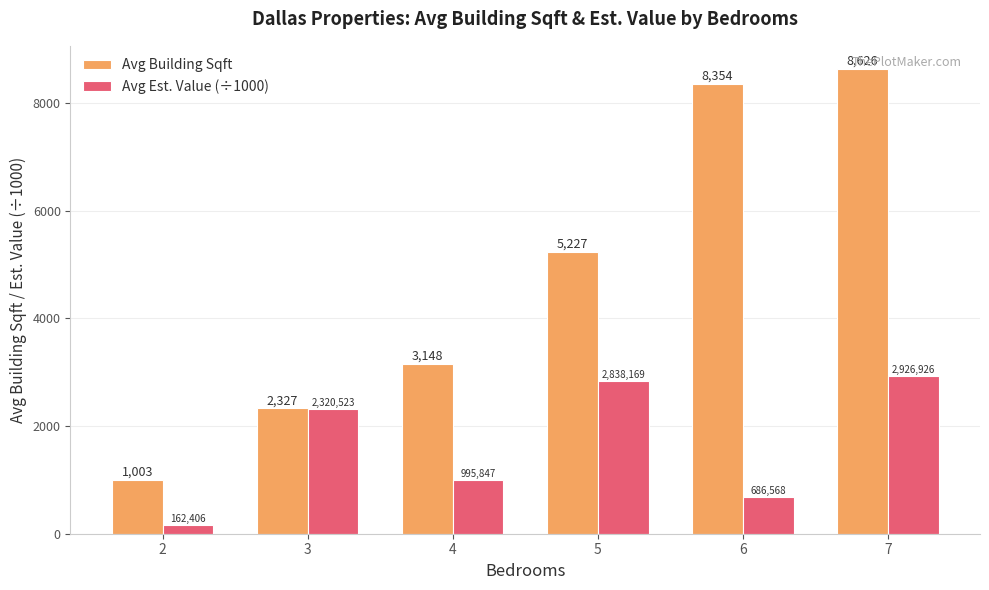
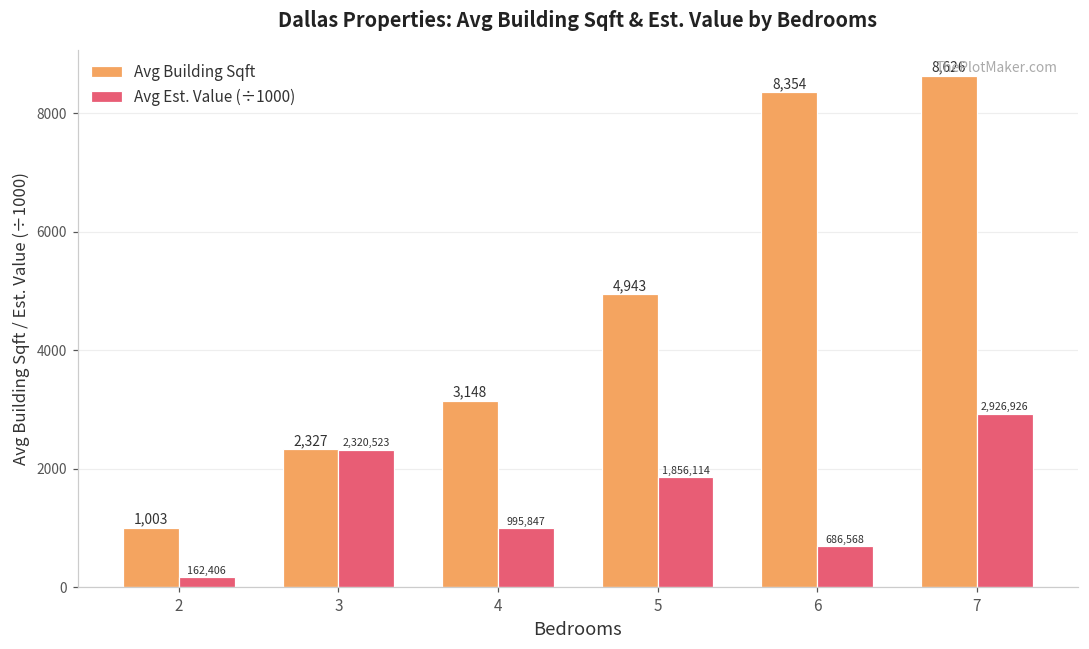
  {
    "Avg Building Sqft": {
      "2": "1,003",
      "3": "2,327",
      "4": "3,148",
-     "5": "5,227",
+     "5": "4,943",
      "6": "8,354"
    },
    "Avg Est. Value (÷1000)": {
-     "5": "2,838,169"
+     "5": "1,856,114"
    }
  }
